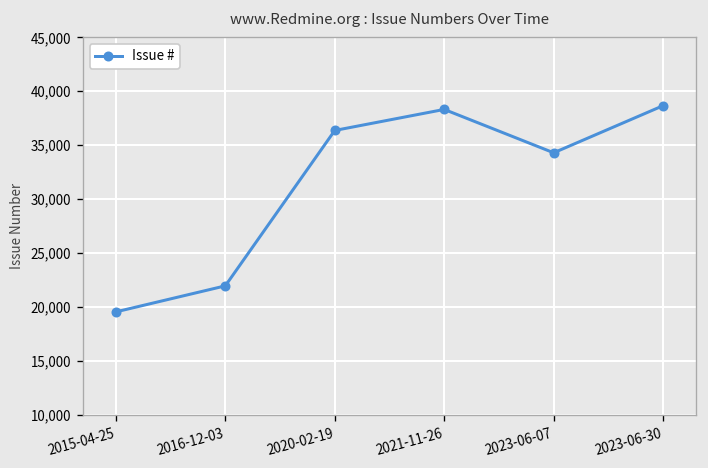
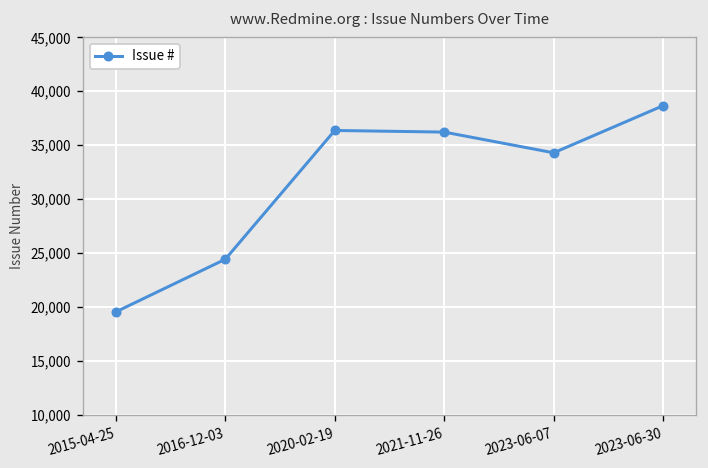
  {
    "2015-04-25": "20,000",
-   "2016-12-03": "22,000",
+   "2016-12-03": "24,000",
    "2020-02-19": "36,000",
-   "2021-11-26": "38,000",
+   "2021-11-26": "36,000",
    "2023-06-07": "34,000",
    "2023-06-30": "39,000"
  }
